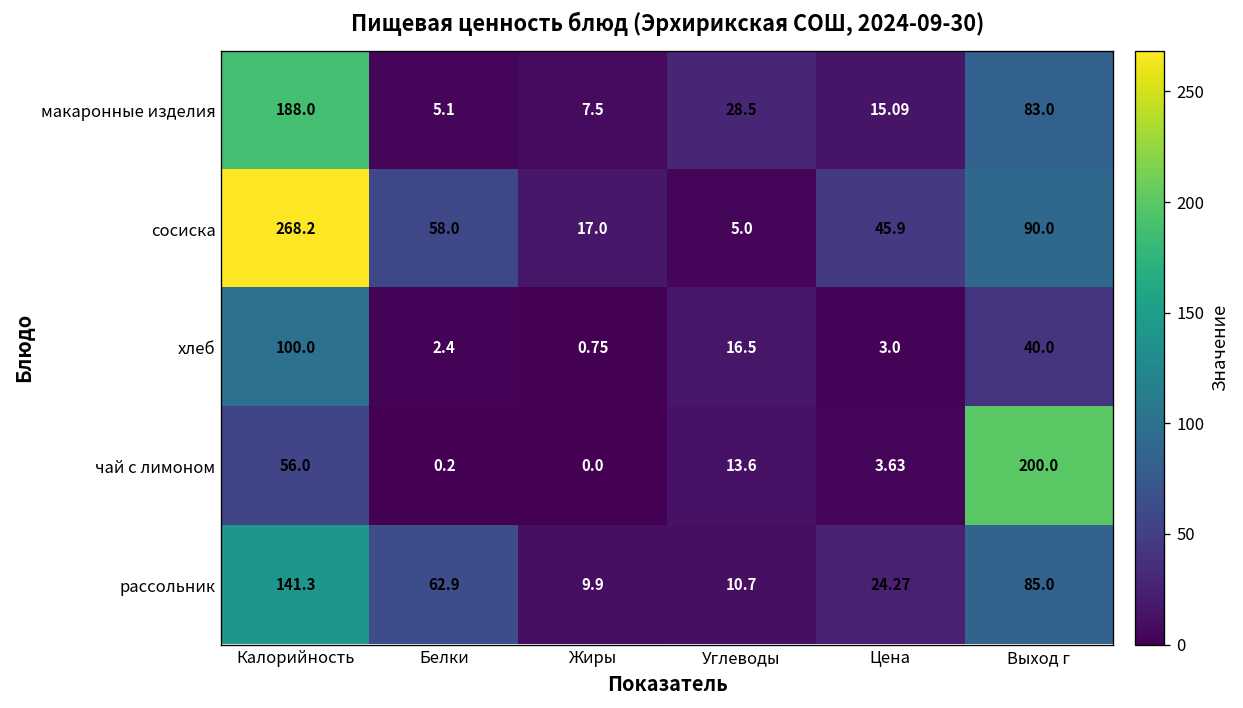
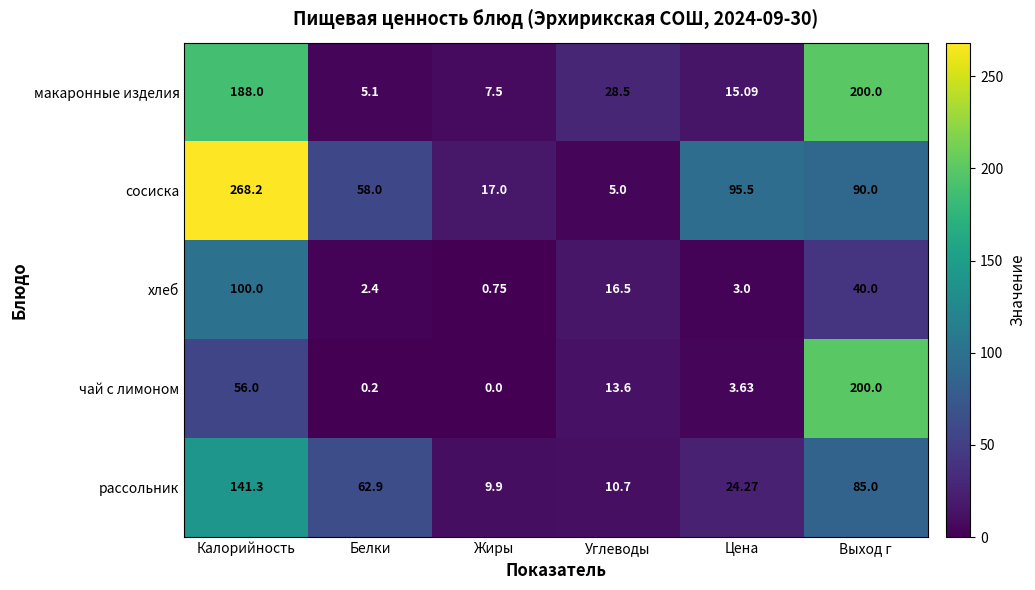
  {
    "макаронные изделия": {
      "Калорийность": 188.0,
      "Белки": 5.1,
      "Жиры": 7.5,
      "Углеводы": 28.5,
      "Цена": 15.09,
-     "Выход г": 83.0
+     "Выход г": 200.0
    },
    "сосиска": {
      "Калорийность": 268.2,
      "Белки": 58.0,
      "Жиры": 17.0,
      "Углеводы": 5.0,
-     "Цена": 45.9,
+     "Цена": 95.5,
      "Выход г": 90.0
    },
    "хлеб": {
      "Калорийность": 100.0,
      "Белки": 2.4,
      "Жиры": 0.75,
      "Углеводы": 16.5,
      "Цена": 3.0,
      "Выход г": 40.0
    },
    "чай с лимоном": {
      "Калорийность": 56.0,
      "Белки": 0.2,
      "Жиры": 0.0,
      "Углеводы": 13.6,
      "Цена": 3.63,
      "Выход г": 200.0
    },
    "рассольник": {
      "Калорийность": 141.3,
      "Белки": 62.9,
      "Жиры": 9.9,
      "Углеводы": 10.7,
      "Цена": 24.27,
      "Выход г": 85.0
    }
  }
